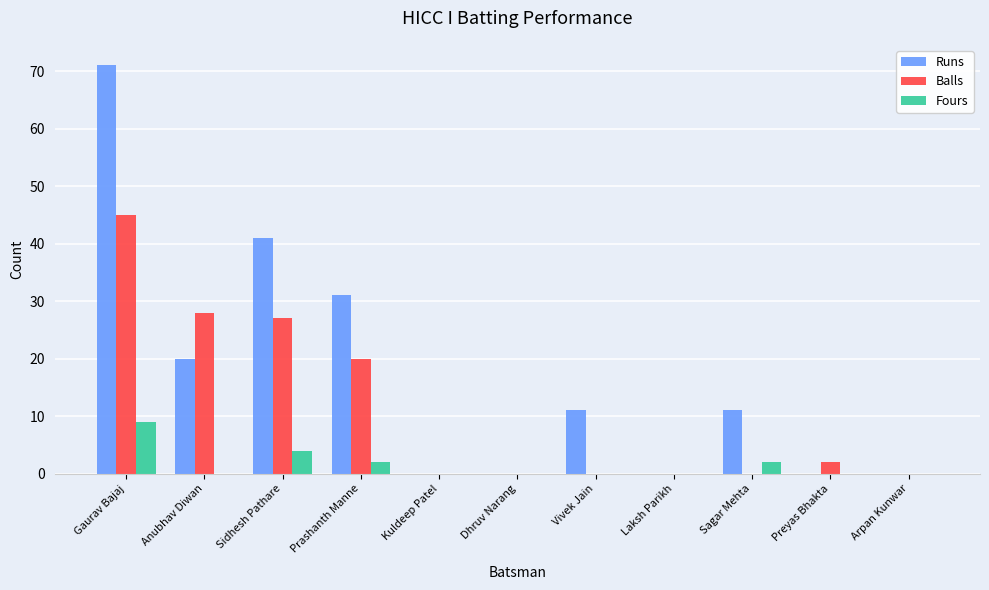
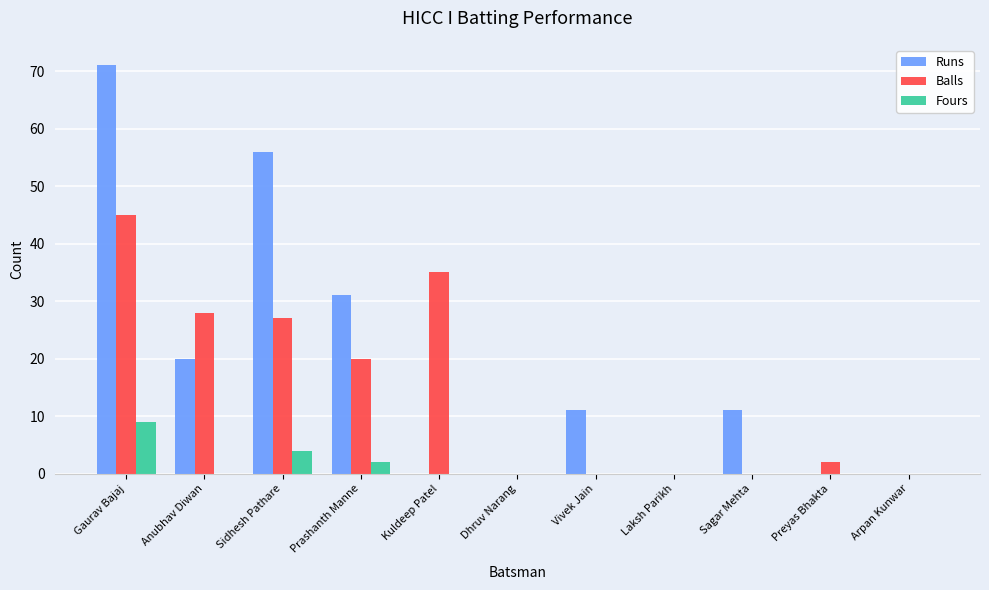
  {
    "Runs": {
      "Gaurav Bajaj": 71,
      "Anubhav Diwan": 20,
-     "Sidhesh Pathare": 41,
+     "Sidhesh Pathare": 56,
      "Prashanth Manne": 31,
      "Kuldeep Patel": 0,
      "Dhruv Narang": 0,
      "Vivek Jain": 11,
      "Laksh Parikh": 0,
      "Sagar Mehta": 11,
      "Preyas Bhakta": 0,
      "Arpan Kunwar": 0
    },
    "Balls": {
      "Gaurav Bajaj": 45,
      "Anubhav Diwan": 28,
      "Sidhesh Pathare": 27,
      "Prashanth Manne": 20,
-     "Kuldeep Patel": 0,
+     "Kuldeep Patel": 35,
      "Dhruv Narang": 0,
      "Vivek Jain": 0,
      "Laksh Parikh": 0,
      "Sagar Mehta": 0,
      "Preyas Bhakta": 2,
      "Arpan Kunwar": 0
    },
    "Fours": {
      "Gaurav Bajaj": 9,
      "Anubhav Diwan": 0,
      "Sidhesh Pathare": 4,
      "Prashanth Manne": 2,
      "Kuldeep Patel": 0,
      "Dhruv Narang": 0,
      "Vivek Jain": 0,
      "Laksh Parikh": 0,
-     "Sagar Mehta": 2,
+     "Sagar Mehta": 0,
      "Preyas Bhakta": 0,
      "Arpan Kunwar": 0
    }
  }
